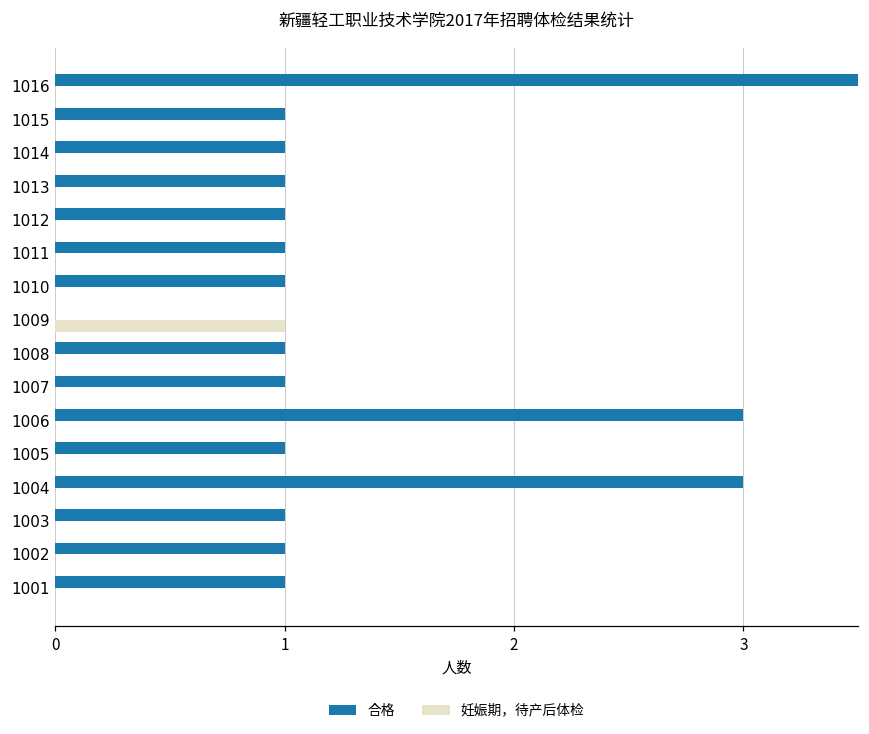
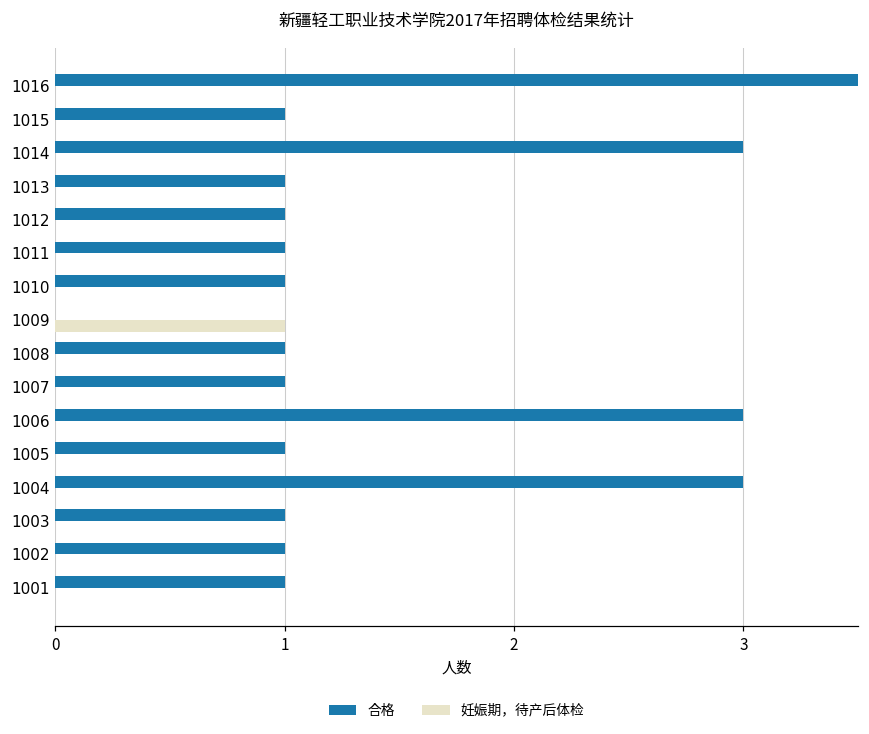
  {
    "合格": {
      "1015": 1,
-     "1014": 1,
+     "1014": 3,
      "1013": 1,
      "1012": 1,
      "1011": 1,
      "1010": 1,
      "1009": 0,
      "1008": 1,
      "1007": 1,
      "1006": 3,
      "1005": 1,
      "1004": 3,
      "1003": 1,
      "1002": 1,
      "1001": 1
    },
    "妊娠期，待产后体检": {
      "1016": 0,
      "1015": 0,
      "1014": 0,
      "1013": 0,
      "1012": 0,
      "1011": 0,
      "1010": 0,
      "1009": 1,
      "1008": 0,
      "1007": 0,
      "1006": 0,
      "1005": 0,
      "1004": 0,
      "1003": 0,
      "1002": 0,
      "1001": 0
    }
  }
